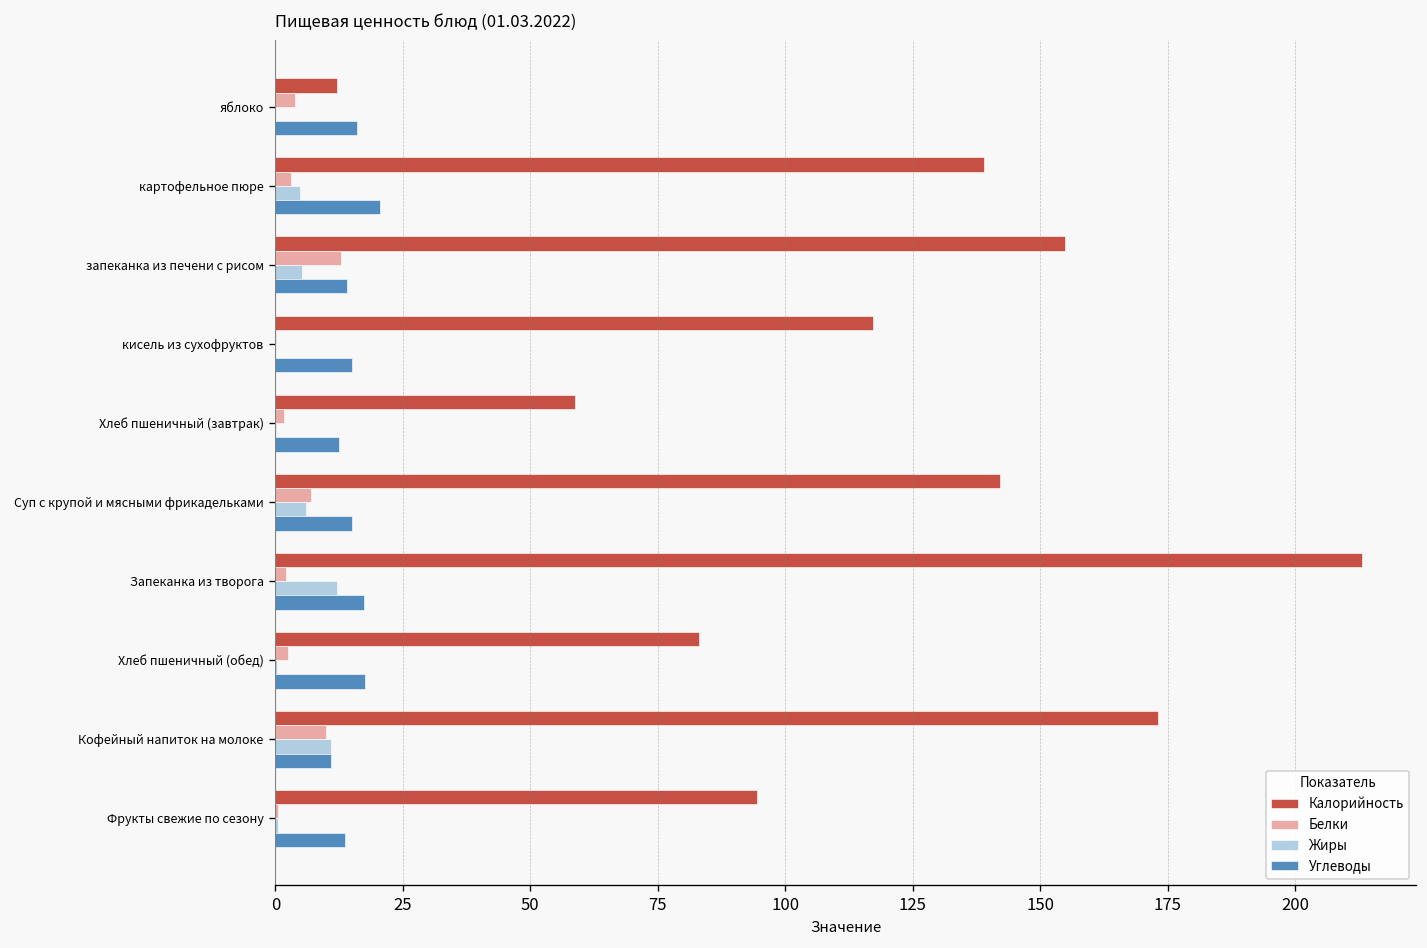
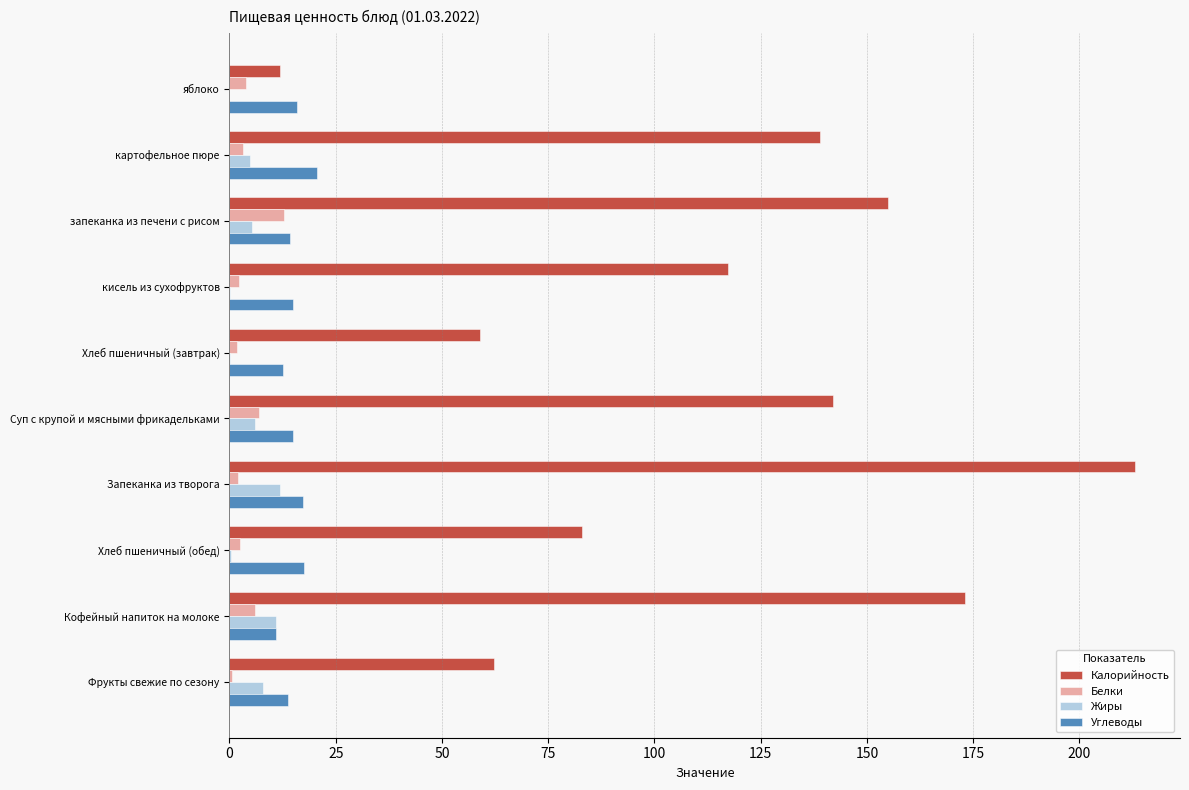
  {
    "Калорийность": {
      "яблоко": 12,
      "картофельное пюре": 139,
      "запеканка из печени с рисом": 155,
      "кисель из сухофруктов": 117,
      "Хлеб пшеничный (завтрак)": 59,
      "Суп с крупой и мясными фрикадельками": 142,
      "Запеканка из творога": 213,
      "Хлеб пшеничный (обед)": 83,
      "Кофейный напиток на молоке": 173,
-     "Фрукты свежие по сезону": 94
+     "Фрукты свежие по сезону": 62
    },
    "Белки": {
      "яблоко": 4,
      "картофельное пюре": 3,
      "запеканка из печени с рисом": 13,
-     "кисель из сухофруктов": 0,
+     "кисель из сухофруктов": 2,
      "Хлеб пшеничный (завтрак)": 2,
      "Суп с крупой и мясными фрикадельками": 7,
      "Запеканка из творога": 2,
      "Хлеб пшеничный (обед)": 2,
-     "Кофейный напиток на молоке": 10
+     "Кофейный напиток на молоке": 6
    },
    "Жиры": {
      "яблоко": 0,
      "картофельное пюре": 5,
      "запеканка из печени с рисом": 5,
      "Суп с крупой и мясными фрикадельками": 6,
      "Запеканка из творога": 12,
      "Кофейный напиток на молоке": 11,
-     "Фрукты свежие по сезону": 1
+     "Фрукты свежие по сезону": 8
    },
    "Углеводы": {
      "яблоко": 16,
      "картофельное пюре": 21,
      "запеканка из печени с рисом": 14,
      "кисель из сухофруктов": 15,
      "Хлеб пшеничный (завтрак)": 13,
      "Суп с крупой и мясными фрикадельками": 15,
      "Запеканка из творога": 17,
      "Хлеб пшеничный (обед)": 18,
      "Кофейный напиток на молоке": 11,
      "Фрукты свежие по сезону": 14
    }
  }
